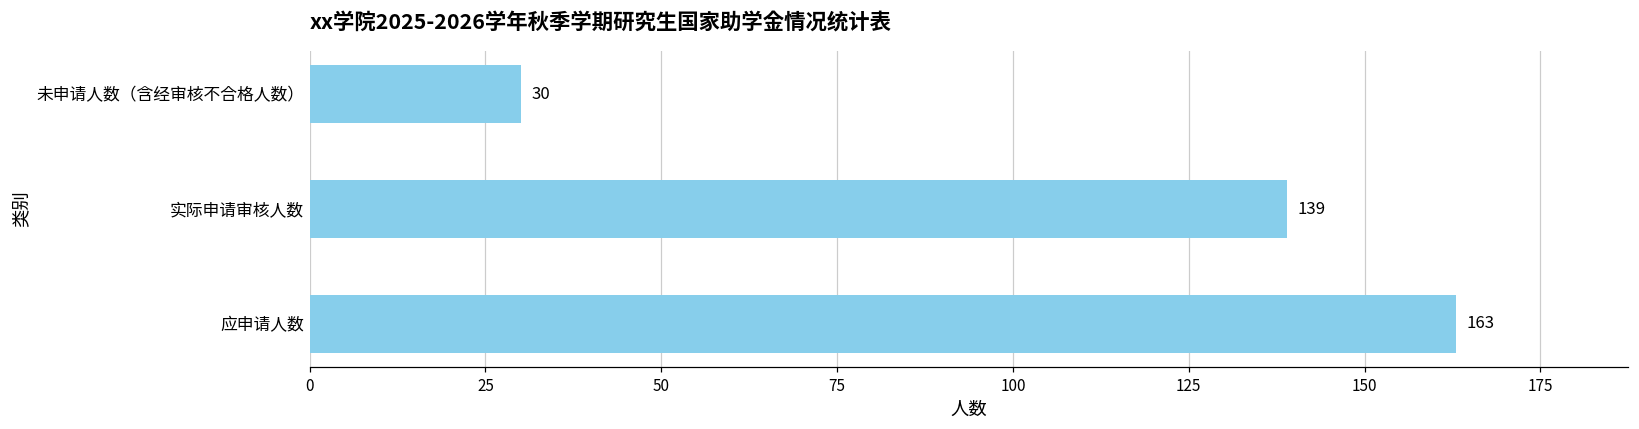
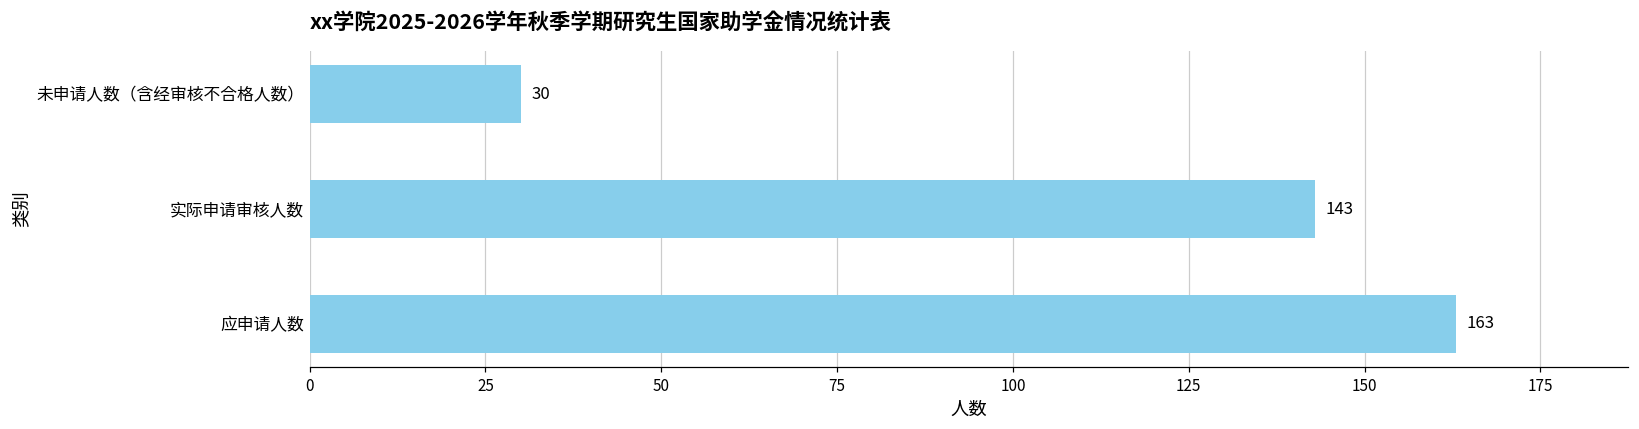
  {
    "未申请人数（含经审核不合格人数）": 30,
-   "实际申请审核人数": 139,
+   "实际申请审核人数": 143,
    "应申请人数": 163
  }
